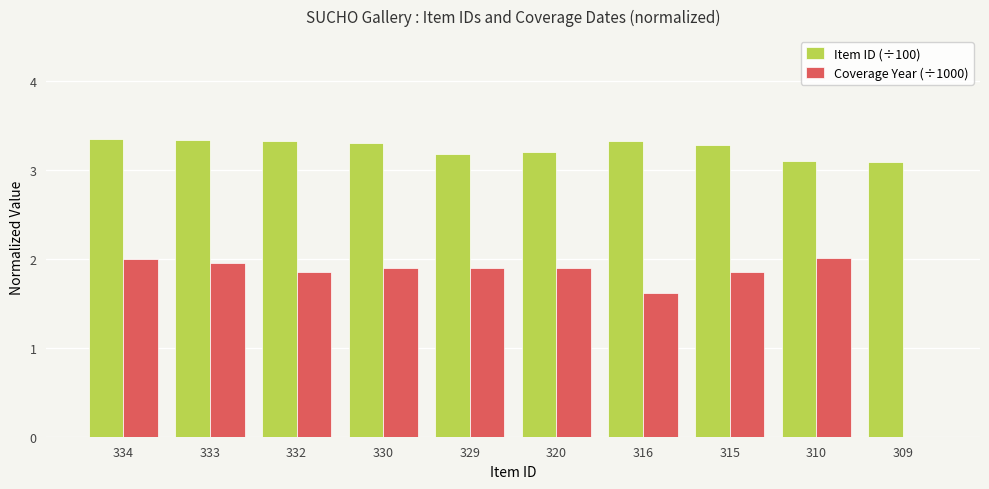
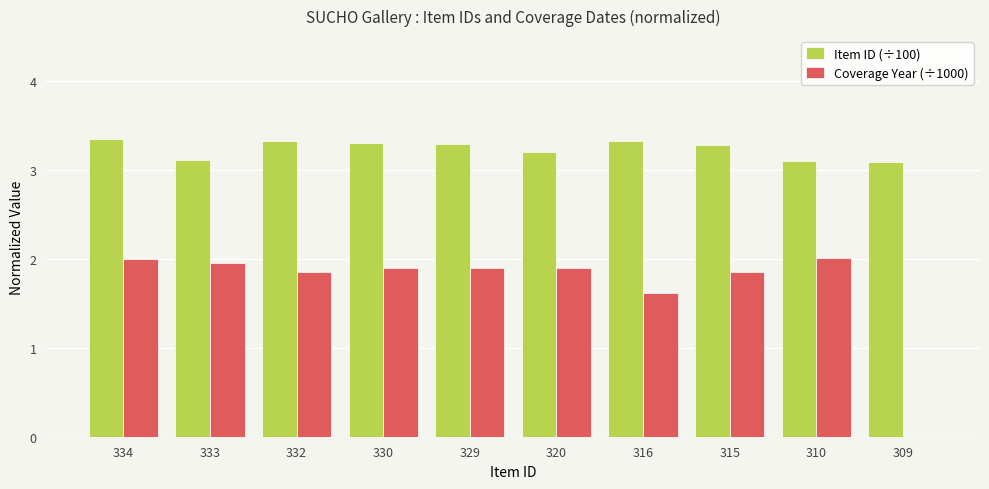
  {
    "Item ID (÷100)": {
      "334": 3.3,
-     "333": 3.3,
+     "333": 3.1,
      "332": 3.3,
      "330": 3.3,
-     "329": 3.2,
+     "329": 3.3,
      "320": 3.2,
      "316": 3.3,
      "315": 3.3,
      "310": 3.1,
      "309": 3.1
    },
    "Coverage Year (÷1000)": {
      "334": 2.0,
      "333": 2.0,
      "332": 1.9,
      "330": 1.9,
      "329": 1.9,
      "320": 1.9,
      "316": 1.6,
      "315": 1.9,
      "310": 2.0,
      "309": 0.0
    }
  }
